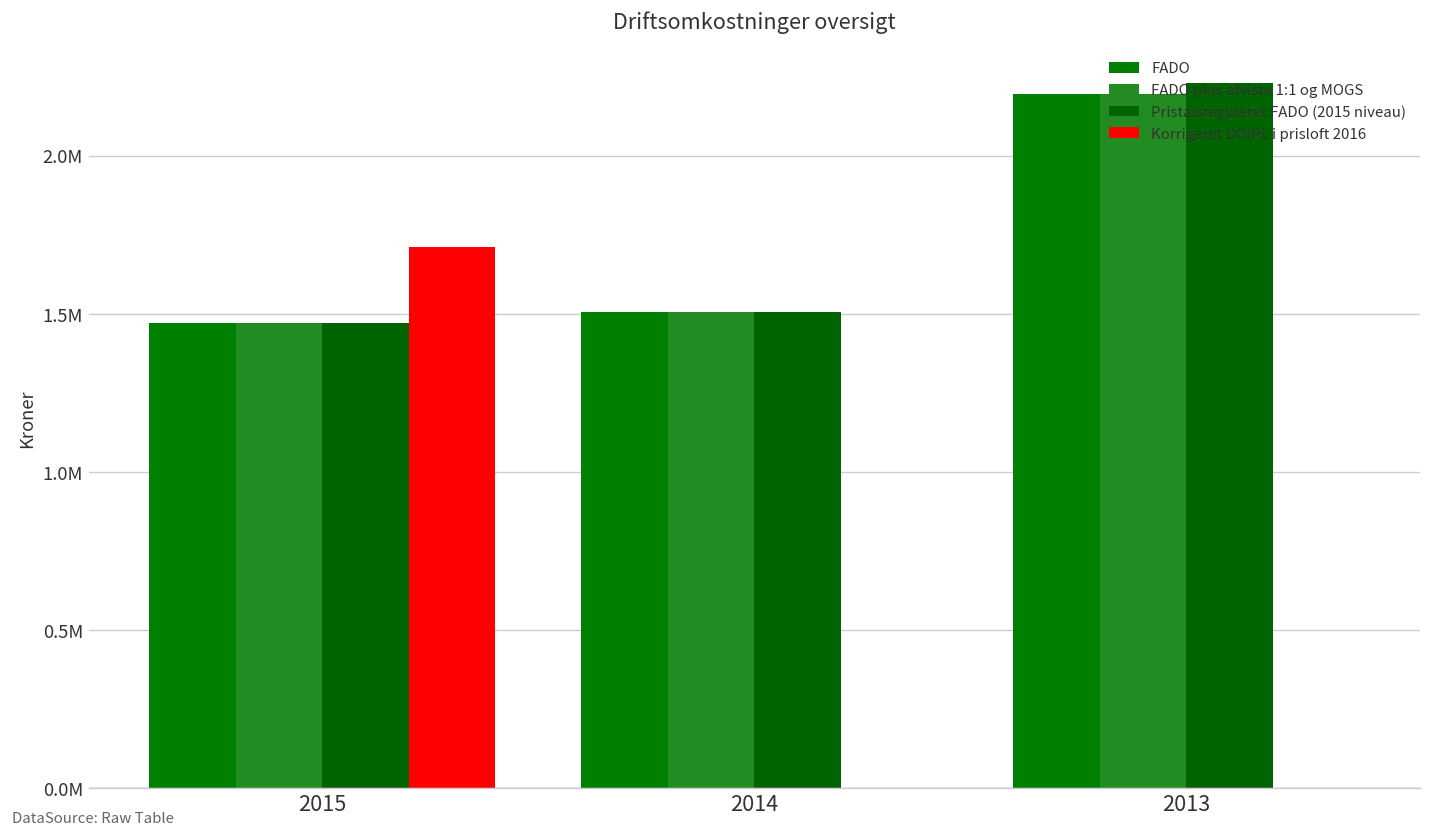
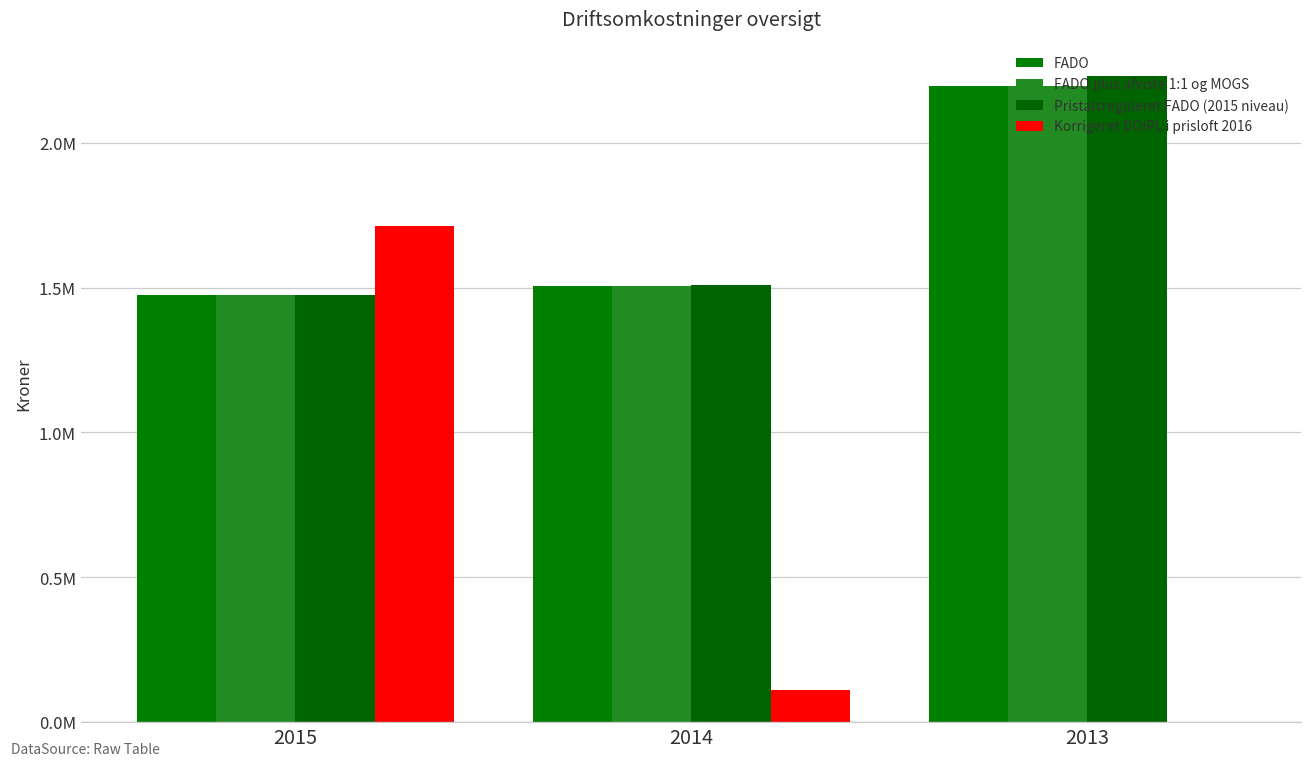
  {
    "Korrigeret DOiPL i prisloft 2016": {
      "2015": 1710000,
-     "2014": 0,
+     "2014": 110000,
      "2013": 0
    }
  }
